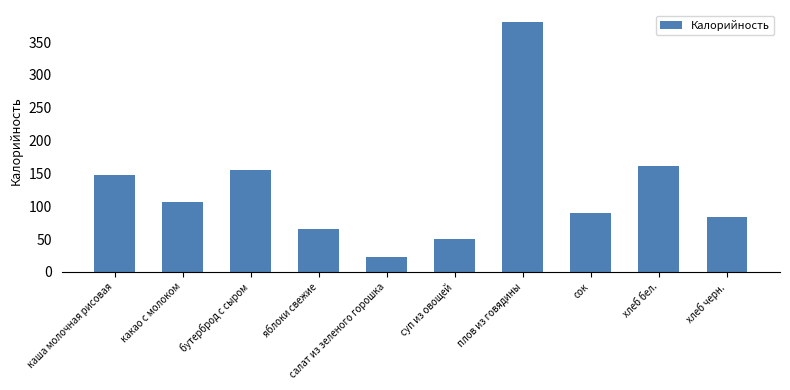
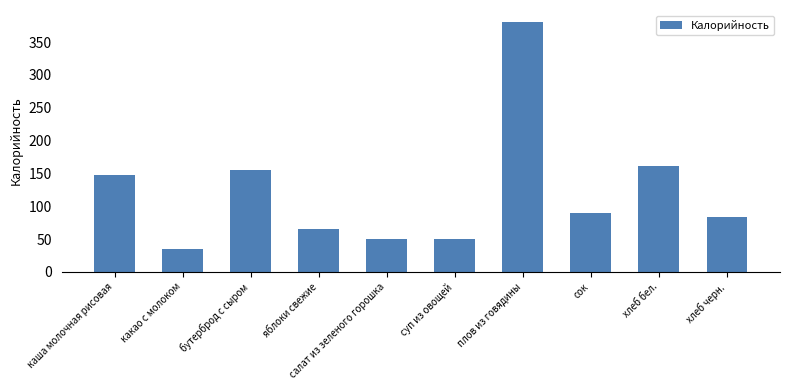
  {
    "каша молочная рисовая": 150,
-   "какао с молоком": 110,
+   "какао с молоком": 30,
    "бутерброд с сыром": 150,
    "яблоки свежие": 70,
-   "салат из зеленого горошка": 20,
+   "салат из зеленого горошка": 50,
    "суп из овощей": 50,
    "плов из говядины": 380,
    "сок": 90,
    "хлеб бел.": 160,
    "хлеб черн.": 80
  }
